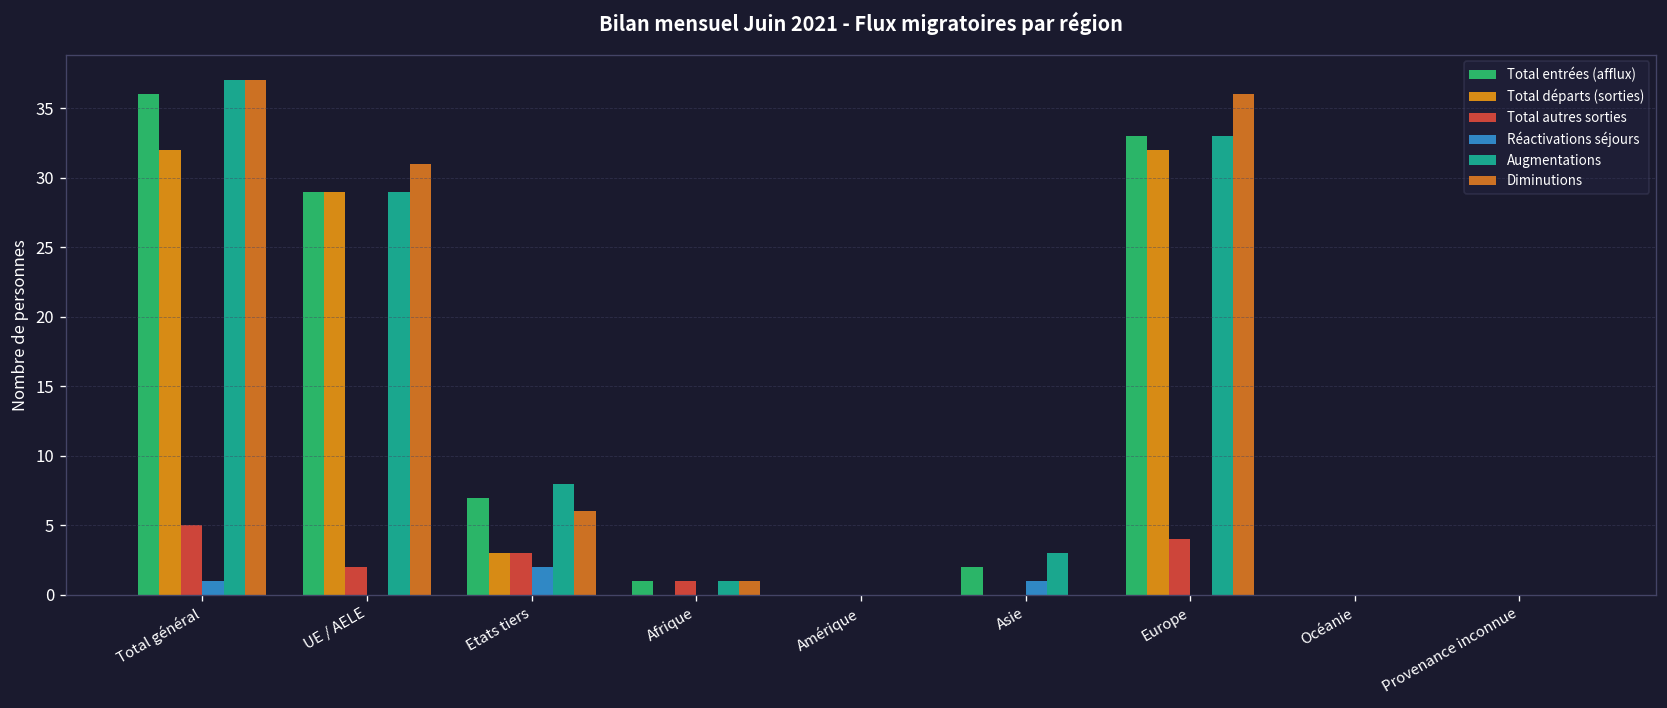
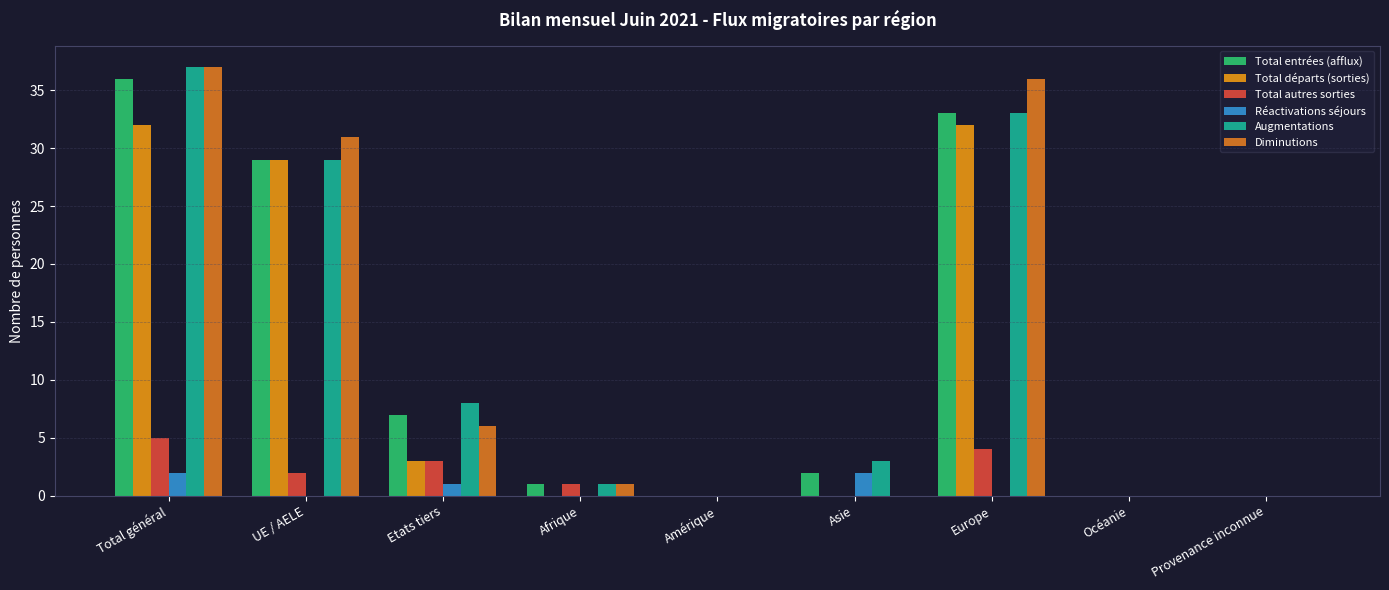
  {
    "Réactivations séjours": {
-     "Total général": 1,
+     "Total général": 2,
      "UE / AELE": 0,
-     "Etats tiers": 2,
+     "Etats tiers": 1,
      "Afrique": 0,
      "Amérique": 0,
-     "Asie": 1,
+     "Asie": 2,
      "Europe": 0,
      "Océanie": 0,
      "Provenance inconnue": 0
    }
  }
